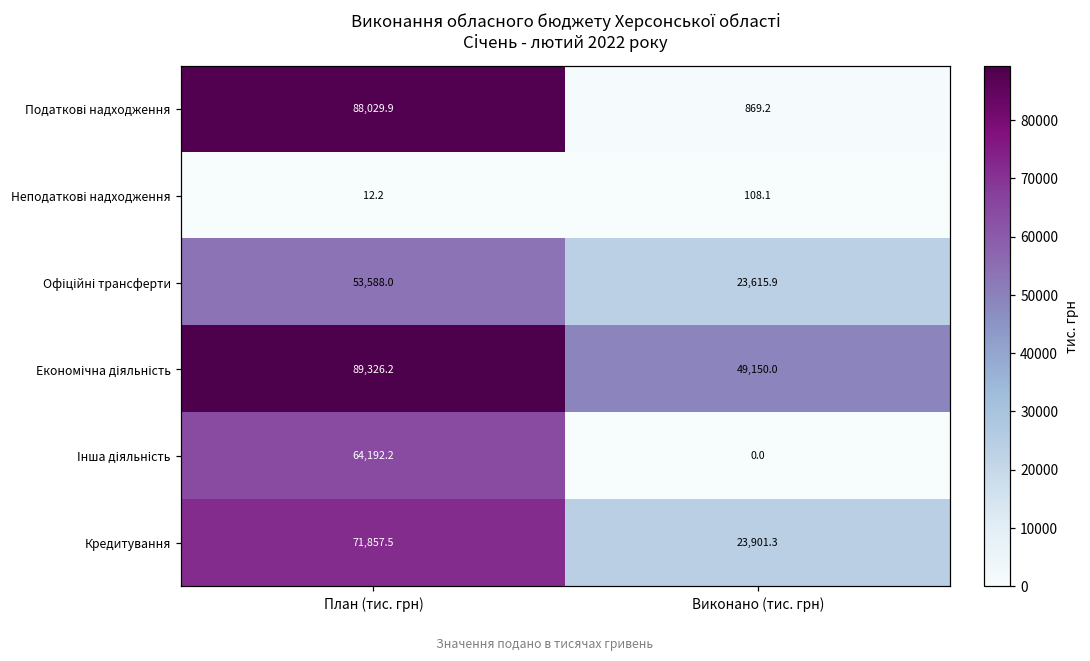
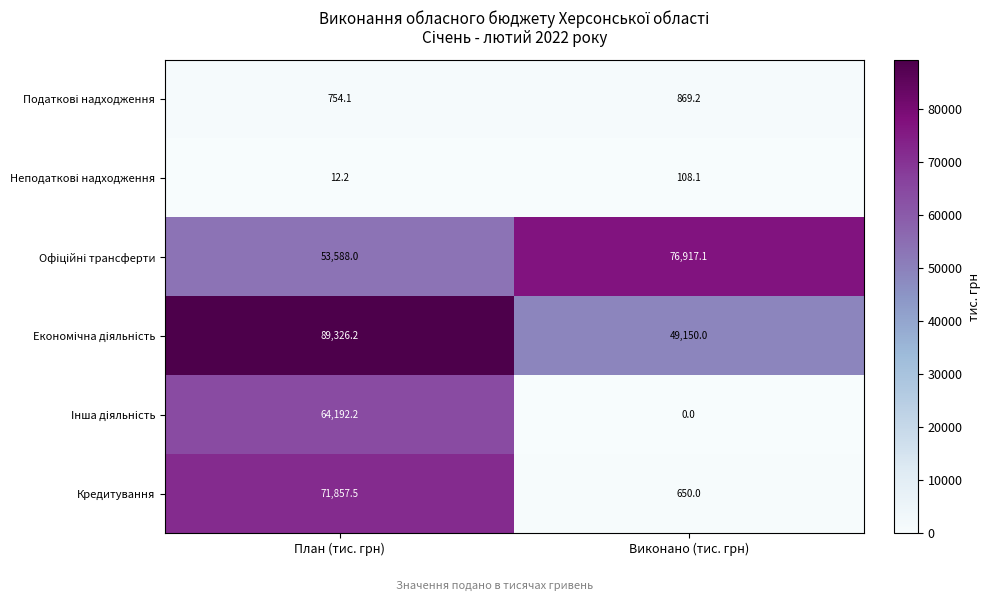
  {
    "Податкові надходження": {
-     "План (тис. грн)": "88,029.9",
+     "План (тис. грн)": "754.1",
      "Виконано (тис. грн)": "869.2"
    },
    "Неподаткові надходження": {
      "План (тис. грн)": "12.2",
      "Виконано (тис. грн)": "108.1"
    },
    "Офіційні трансферти": {
      "План (тис. грн)": "53,588.0",
-     "Виконано (тис. грн)": "23,615.9"
+     "Виконано (тис. грн)": "76,917.1"
    },
    "Економічна діяльність": {
      "План (тис. грн)": "89,326.2",
      "Виконано (тис. грн)": "49,150.0"
    },
    "Інша діяльність": {
      "План (тис. грн)": "64,192.2",
      "Виконано (тис. грн)": "0.0"
    },
    "Кредитування": {
      "План (тис. грн)": "71,857.5",
-     "Виконано (тис. грн)": "23,901.3"
+     "Виконано (тис. грн)": "650.0"
    }
  }
